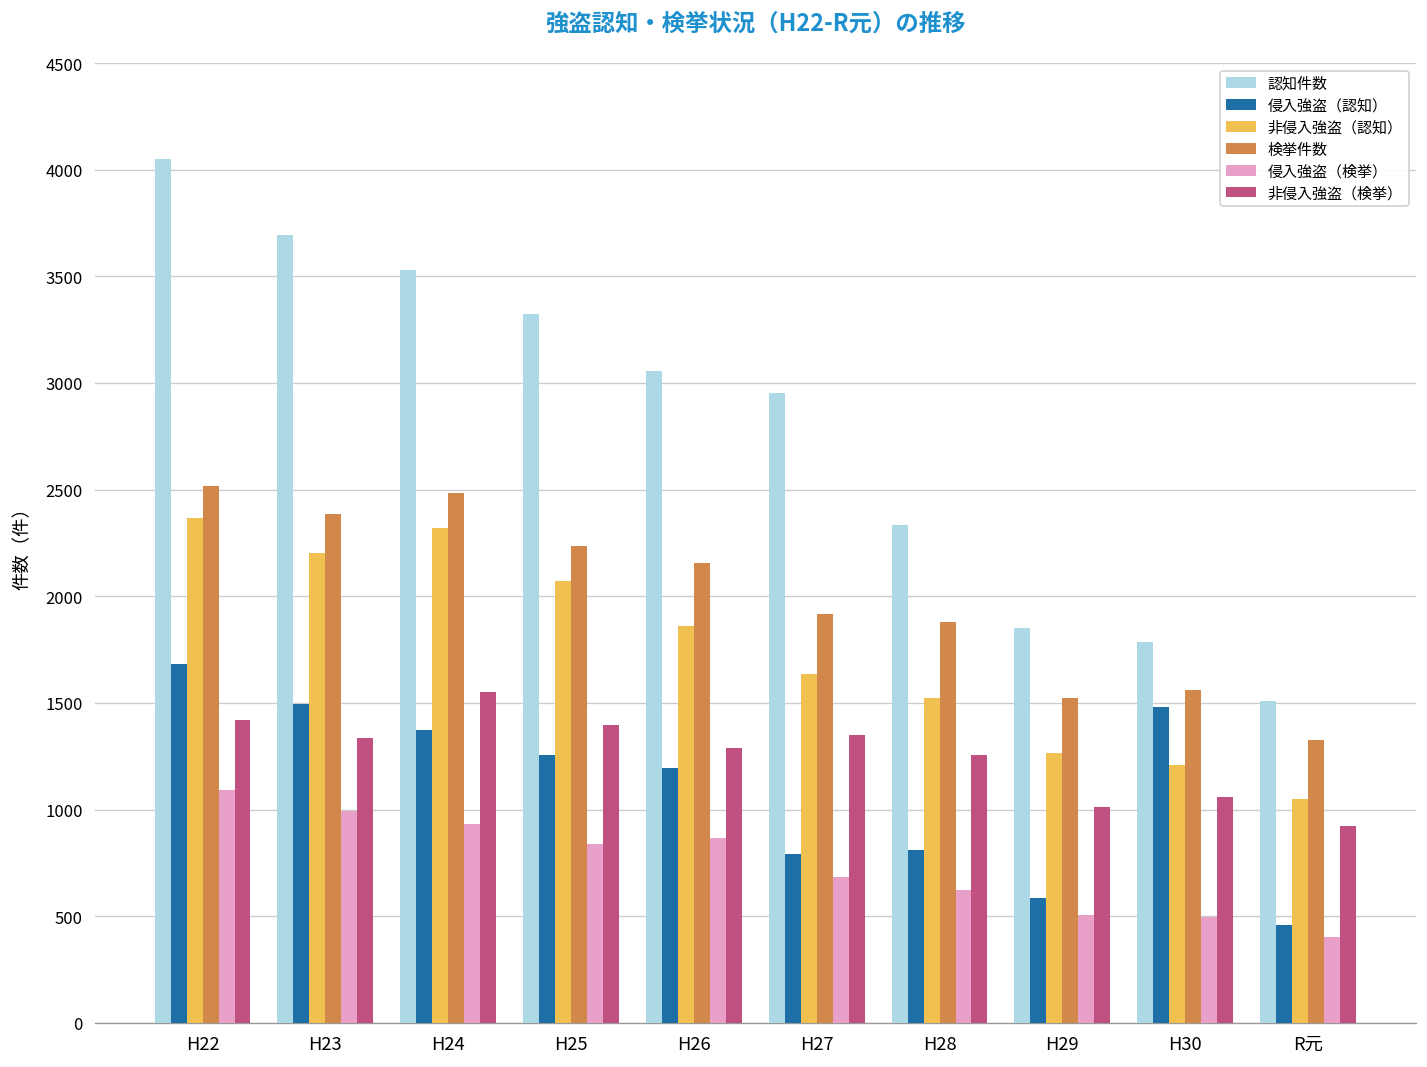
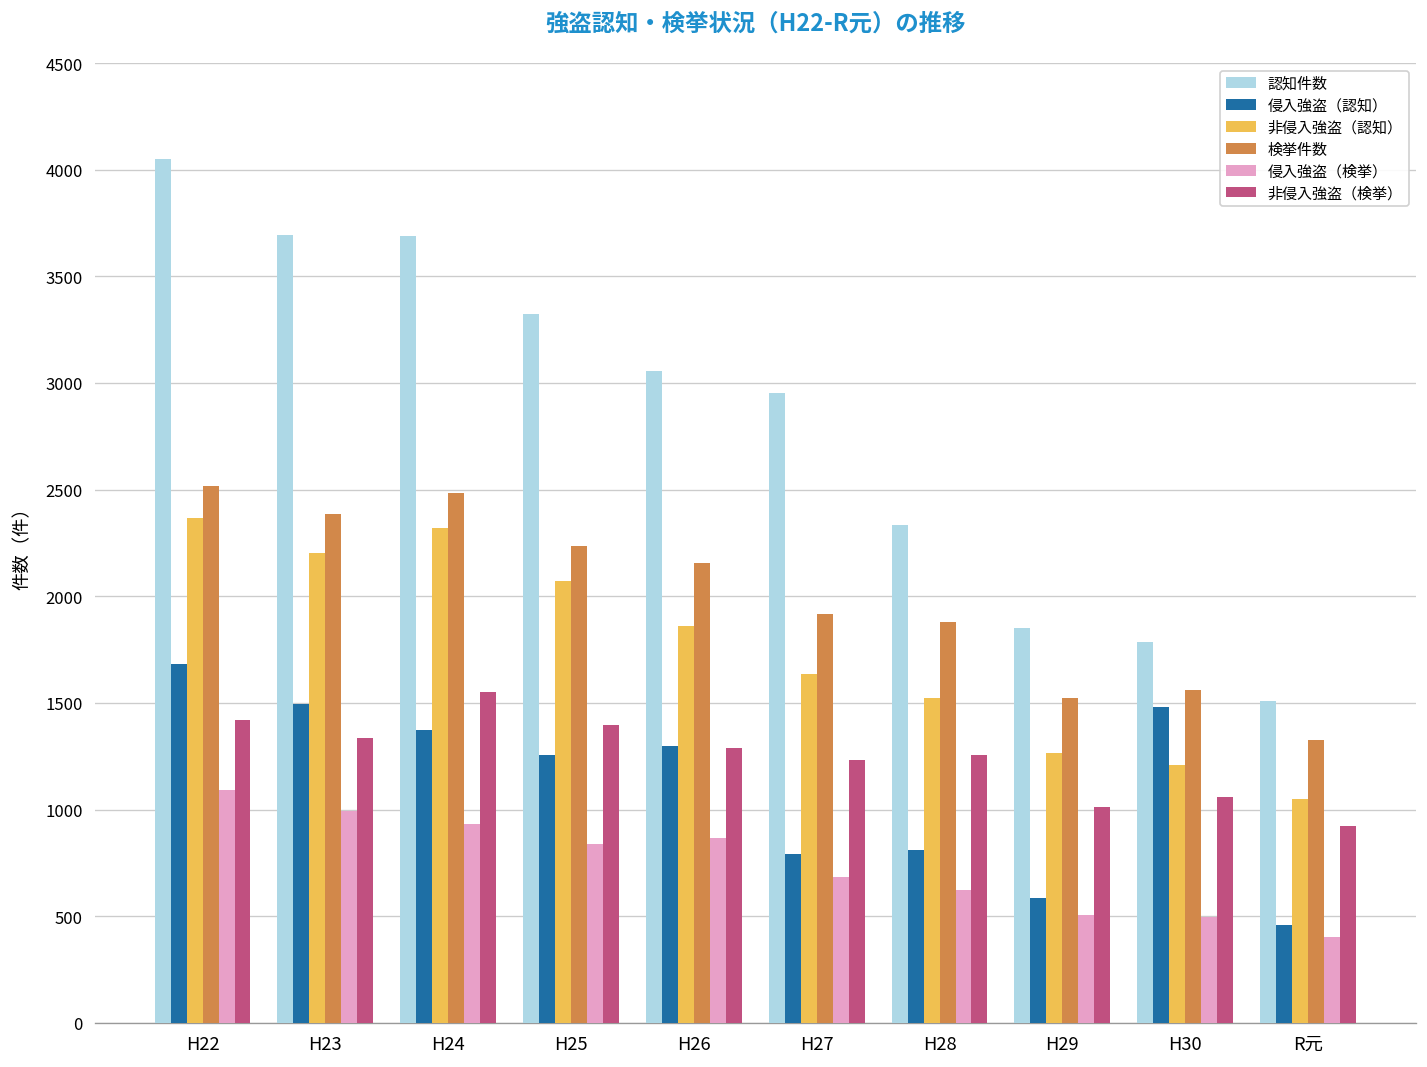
  {
    "認知件数": {
      "H22": 4050,
      "H23": 3700,
-     "H24": 3530,
+     "H24": 3690,
      "H25": 3320,
      "H26": 3060,
      "H27": 2950,
      "H28": 2330,
      "H29": 1850,
      "H30": 1790,
      "R元": 1510
    },
    "侵入強盗（認知）": {
      "H22": 1690,
      "H23": 1490,
      "H24": 1370,
      "H25": 1250,
-     "H26": 1200,
+     "H26": 1300,
      "H27": 790,
      "H28": 810,
      "H29": 590,
      "H30": 1480,
      "R元": 460
    },
    "非侵入強盗（認知）": {
      "H22": 2370,
      "H23": 2200,
      "H24": 2320,
      "H25": 2070,
      "H26": 1860,
      "H27": 1640,
      "H28": 1520,
      "H29": 1260,
      "H30": 1210,
      "R元": 1050
    },
    "検挙件数": {
      "H22": 2520,
      "H23": 2390,
      "H24": 2490,
      "H25": 2240,
      "H26": 2150,
      "H27": 1920,
      "H28": 1880,
      "H29": 1520,
      "H30": 1560,
      "R元": 1330
    },
    "侵入強盗（検挙）": {
      "H22": 1090,
      "H23": 1000,
      "H24": 930,
      "H25": 840,
      "H26": 870,
      "H27": 680,
      "H28": 620,
      "H29": 510,
      "H30": 500,
      "R元": 400
    },
    "非侵入強盗（検挙）": {
      "H22": 1420,
      "H23": 1340,
      "H24": 1550,
      "H25": 1400,
      "H26": 1290,
-     "H27": 1350,
+     "H27": 1230,
      "H28": 1250,
      "H29": 1010,
      "H30": 1060,
      "R元": 920
    }
  }
